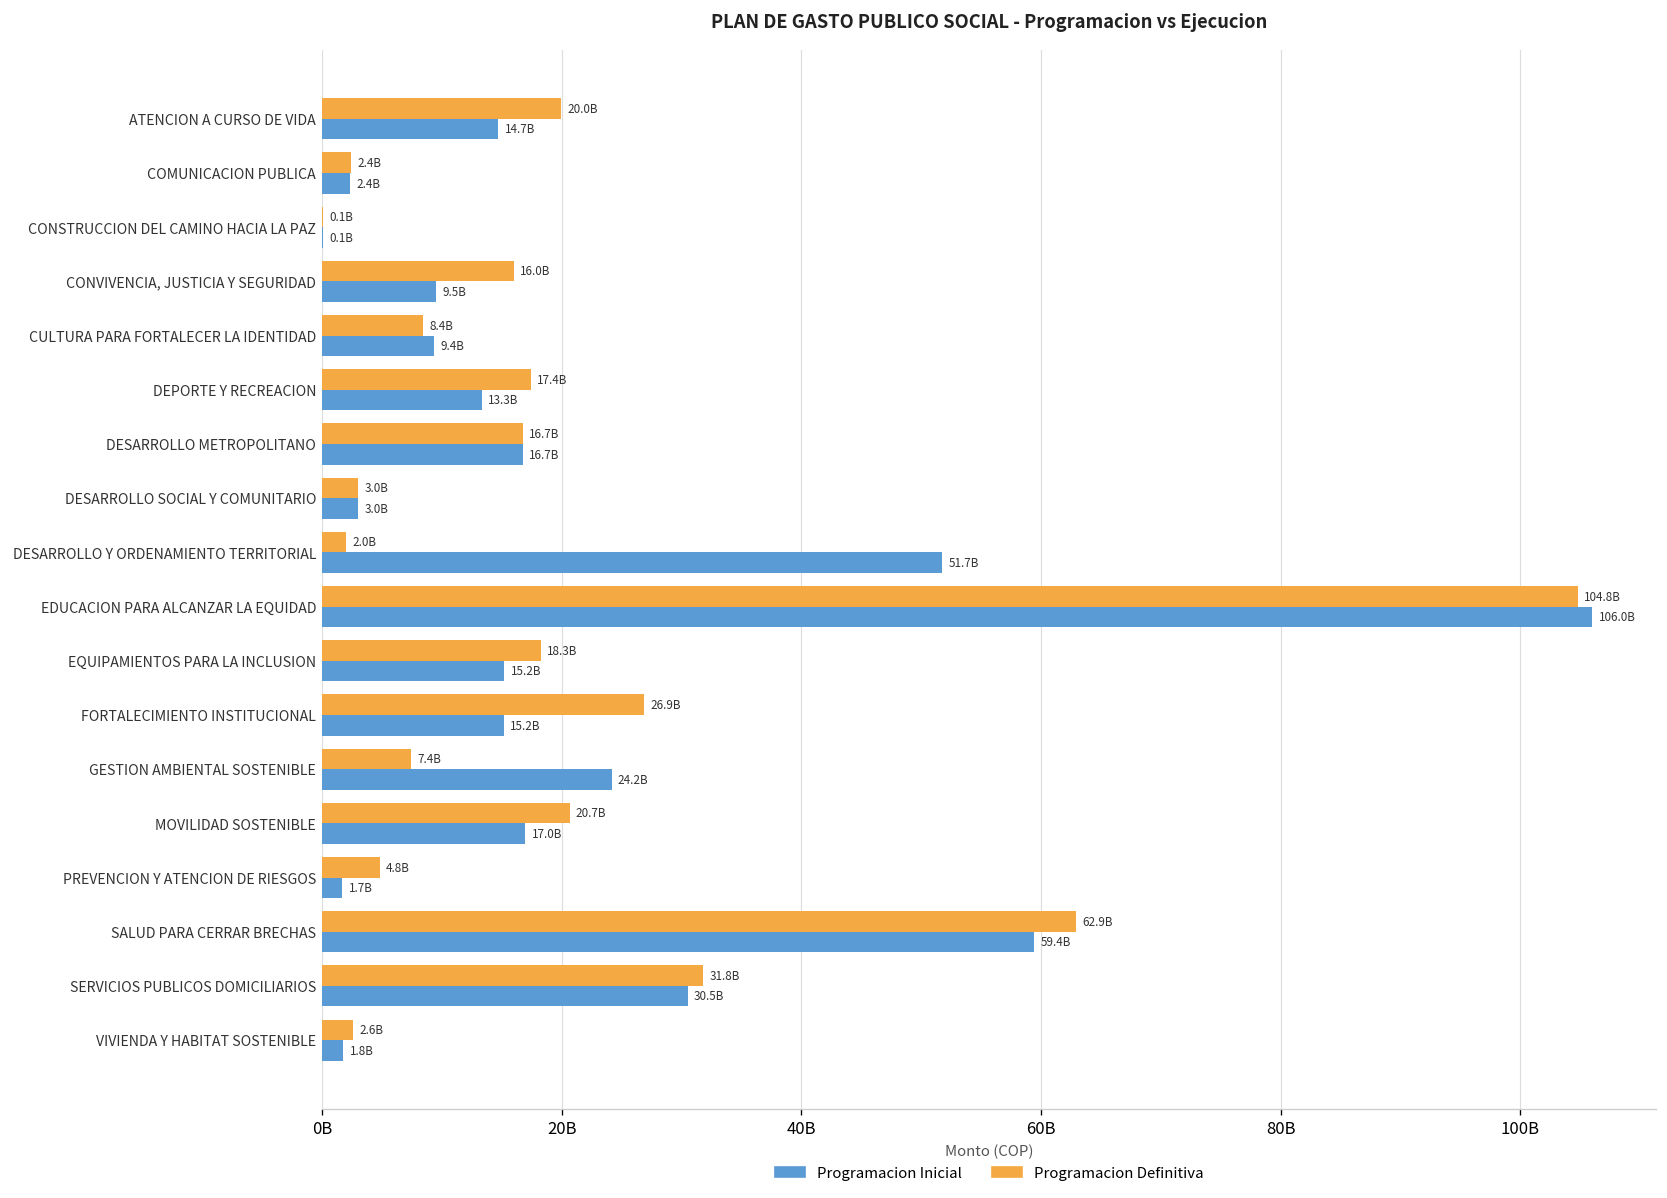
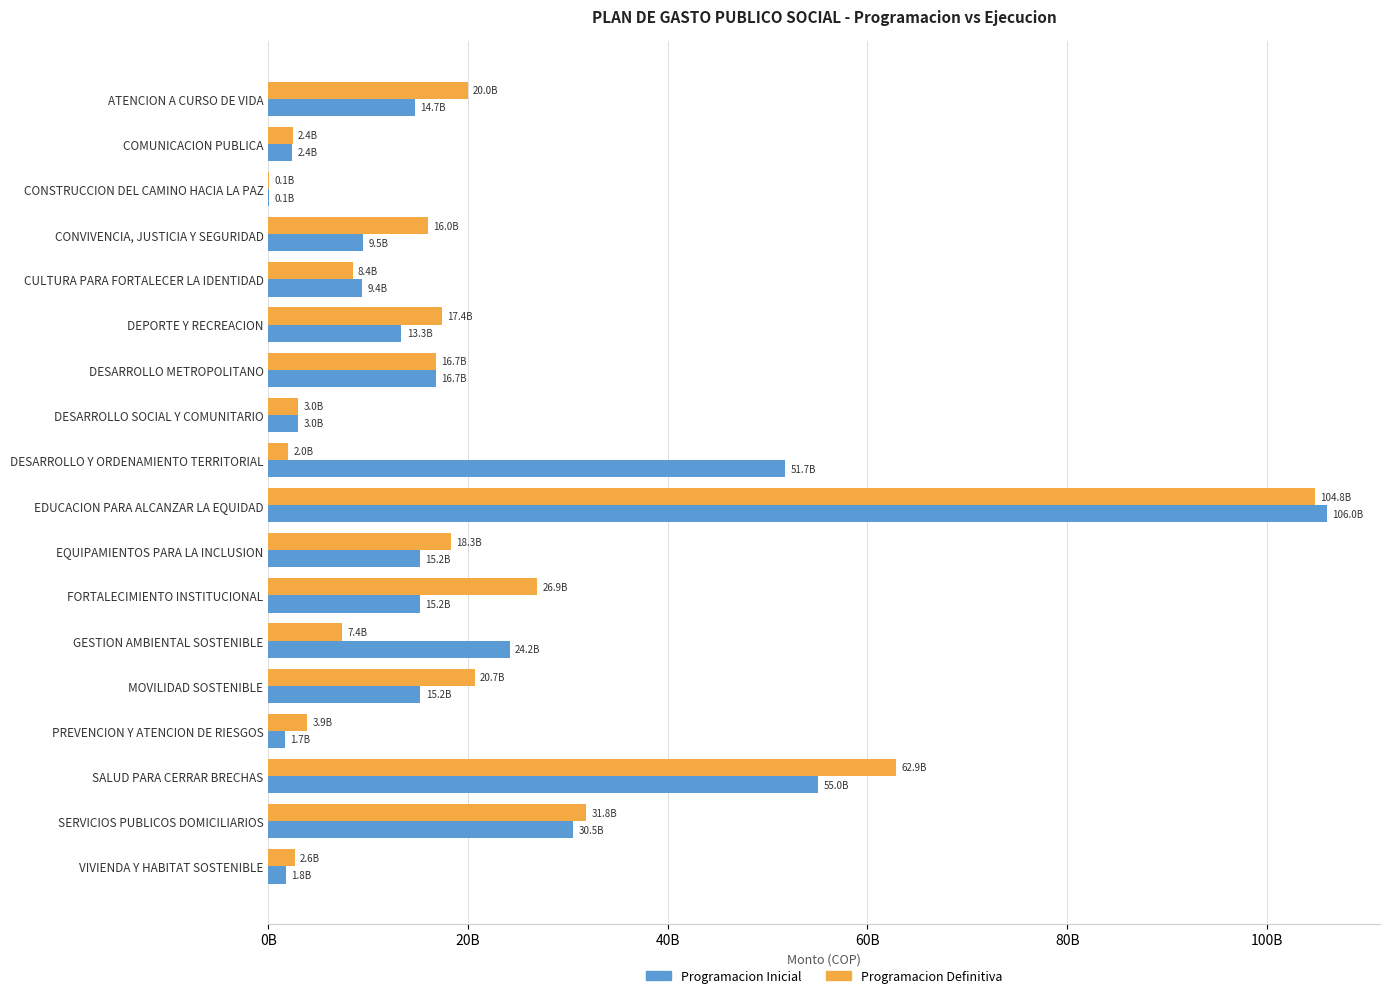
  {
    "Programacion Inicial": {
      "ATENCION A CURSO DE VIDA": "14.7B",
      "COMUNICACION PUBLICA": "2.4B",
      "CONSTRUCCION DEL CAMINO HACIA LA PAZ": "0.1B",
      "CONVIVENCIA, JUSTICIA Y SEGURIDAD": "9.5B",
      "CULTURA PARA FORTALECER LA IDENTIDAD": "9.4B",
      "DEPORTE Y RECREACION": "13.3B",
      "DESARROLLO METROPOLITANO": "16.7B",
      "DESARROLLO SOCIAL Y COMUNITARIO": "3.0B",
      "DESARROLLO Y ORDENAMIENTO TERRITORIAL": "51.7B",
      "EDUCACION PARA ALCANZAR LA EQUIDAD": "106.0B",
      "EQUIPAMIENTOS PARA LA INCLUSION": "15.2B",
      "FORTALECIMIENTO INSTITUCIONAL": "15.2B",
      "GESTION AMBIENTAL SOSTENIBLE": "24.2B",
-     "MOVILIDAD SOSTENIBLE": "17.0B",
+     "MOVILIDAD SOSTENIBLE": "15.2B",
      "PREVENCION Y ATENCION DE RIESGOS": "1.7B",
-     "SALUD PARA CERRAR BRECHAS": "59.4B",
+     "SALUD PARA CERRAR BRECHAS": "55.0B",
      "SERVICIOS PUBLICOS DOMICILIARIOS": "30.5B",
      "VIVIENDA Y HABITAT SOSTENIBLE": "1.8B"
    },
    "Programacion Definitiva": {
      "ATENCION A CURSO DE VIDA": "20.0B",
      "COMUNICACION PUBLICA": "2.4B",
      "CONSTRUCCION DEL CAMINO HACIA LA PAZ": "0.1B",
      "CONVIVENCIA, JUSTICIA Y SEGURIDAD": "16.0B",
      "CULTURA PARA FORTALECER LA IDENTIDAD": "8.4B",
      "DEPORTE Y RECREACION": "17.4B",
      "DESARROLLO METROPOLITANO": "16.7B",
      "DESARROLLO SOCIAL Y COMUNITARIO": "3.0B",
      "DESARROLLO Y ORDENAMIENTO TERRITORIAL": "2.0B",
      "EDUCACION PARA ALCANZAR LA EQUIDAD": "104.8B",
      "EQUIPAMIENTOS PARA LA INCLUSION": "18.3B",
      "FORTALECIMIENTO INSTITUCIONAL": "26.9B",
      "GESTION AMBIENTAL SOSTENIBLE": "7.4B",
      "MOVILIDAD SOSTENIBLE": "20.7B",
-     "PREVENCION Y ATENCION DE RIESGOS": "4.8B",
+     "PREVENCION Y ATENCION DE RIESGOS": "3.9B",
      "SALUD PARA CERRAR BRECHAS": "62.9B",
      "SERVICIOS PUBLICOS DOMICILIARIOS": "31.8B",
      "VIVIENDA Y HABITAT SOSTENIBLE": "2.6B"
    }
  }
